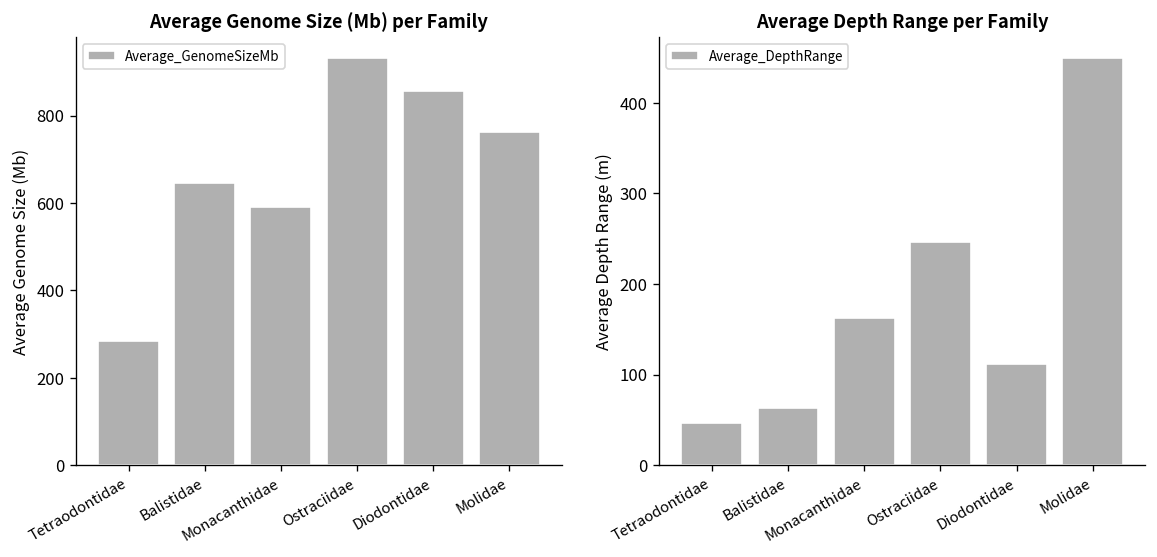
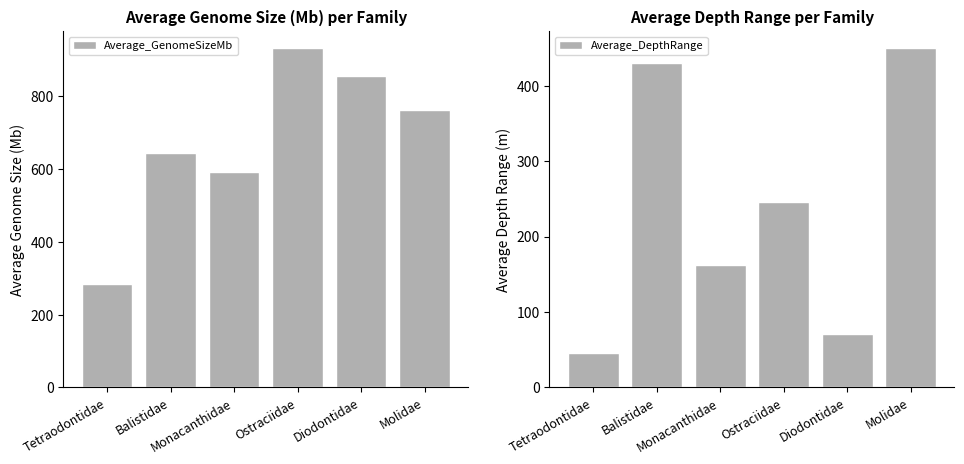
  {
    "Average Genome Size (Mb) per Family": {
      "Tetraodontidae": 280,
      "Balistidae": 640,
      "Monacanthidae": 590,
      "Ostraciidae": 930,
      "Diodontidae": 860,
      "Molidae": 760
    },
    "Average Depth Range per Family": {
      "Tetraodontidae": 50,
-     "Balistidae": 60,
+     "Balistidae": 430,
      "Monacanthidae": 160,
      "Ostraciidae": 250,
-     "Diodontidae": 110,
+     "Diodontidae": 70,
      "Molidae": 450
    }
  }
